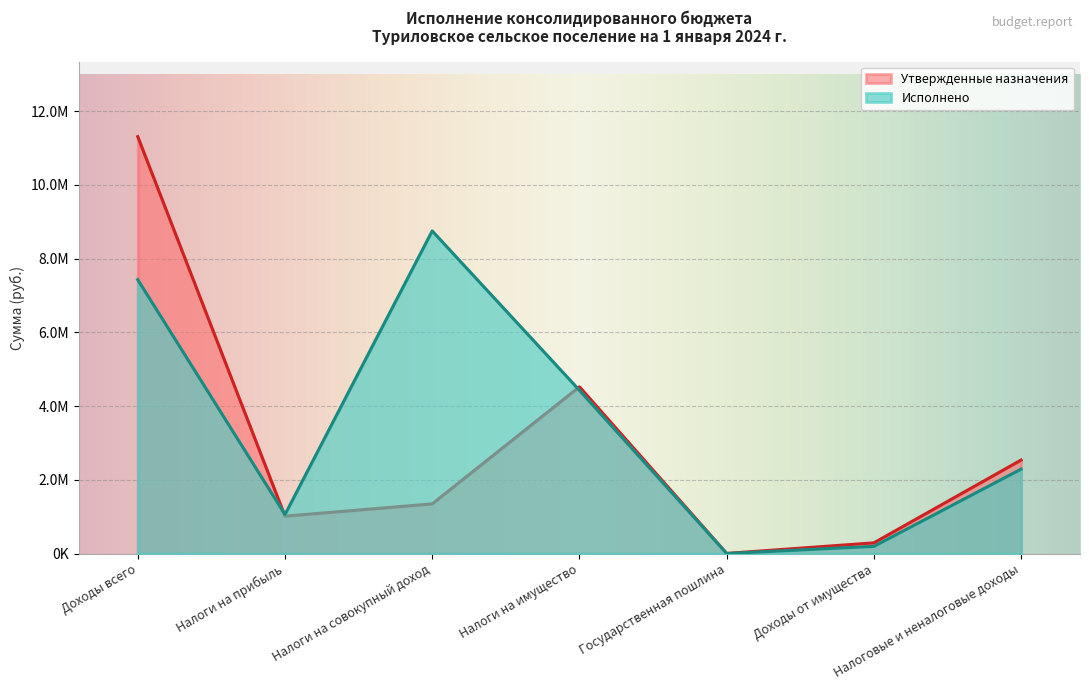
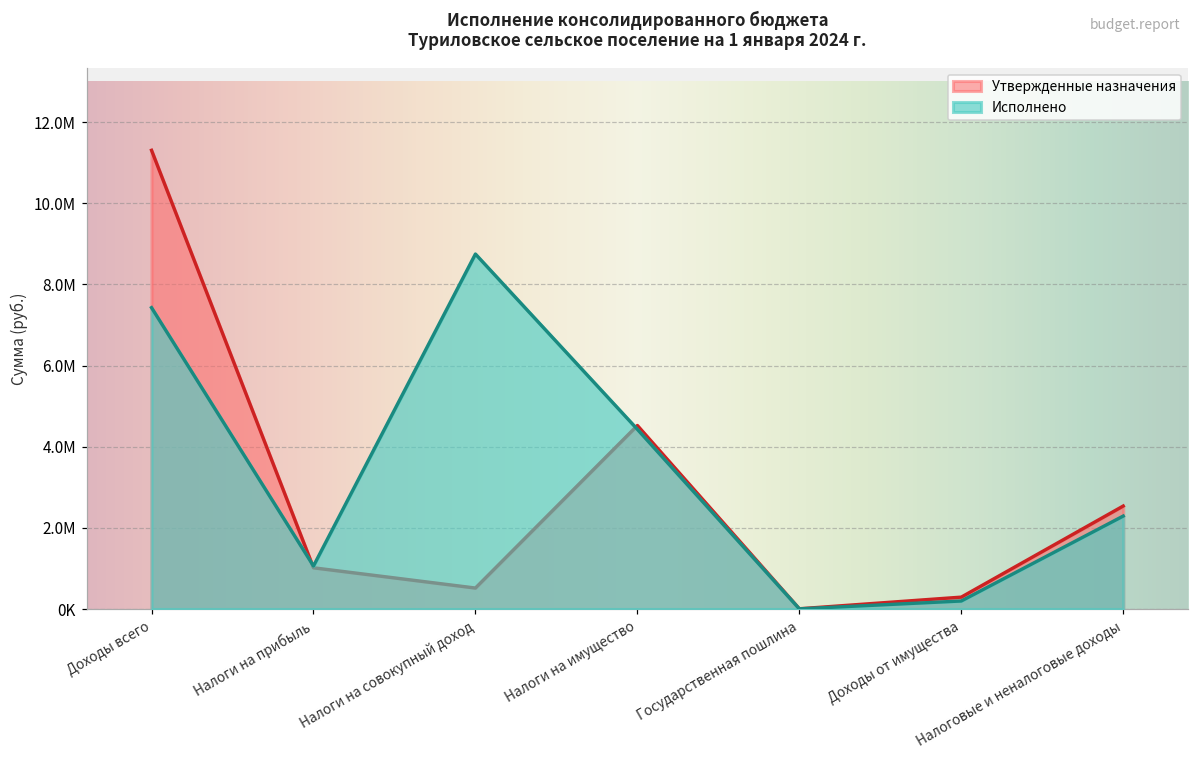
  {
    "Утвержденные назначения": {
      "Доходы всего": 11300000,
-     "Налоги на совокупный доход": 1300000,
+     "Налоги на совокупный доход": 500000,
      "Налоги на имущество": 4500000,
      "Доходы от имущества": 300000,
      "Налоговые и неналоговые доходы": 2500000
    },
    "Исполнено": {
      "Доходы всего": 7400000,
      "Налоги на совокупный доход": 8700000,
      "Налоги на имущество": 4400000,
      "Доходы от имущества": 200000,
      "Налоговые и неналоговые доходы": 2300000
    }
  }
